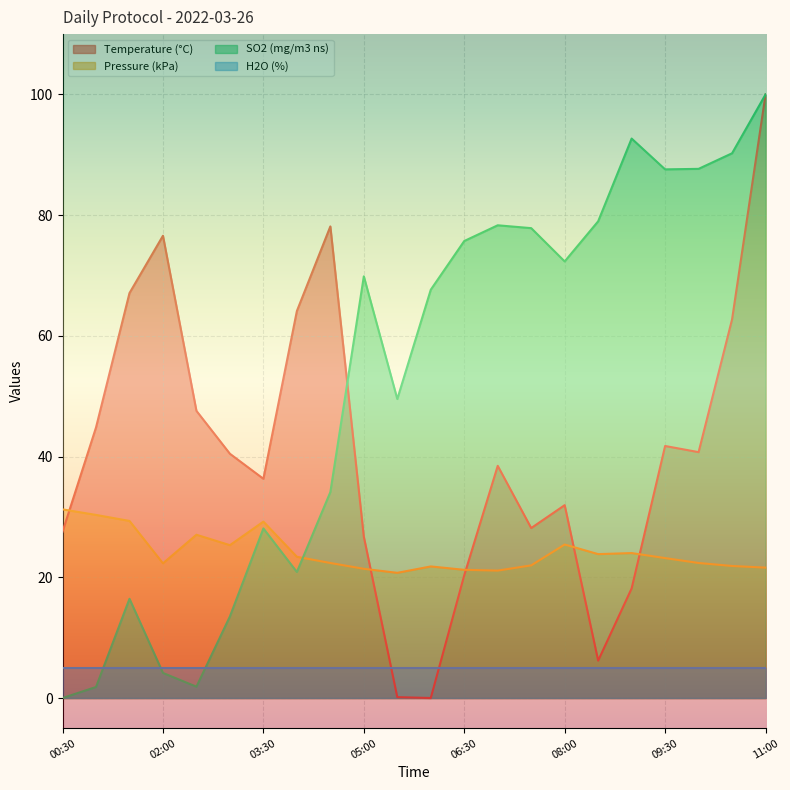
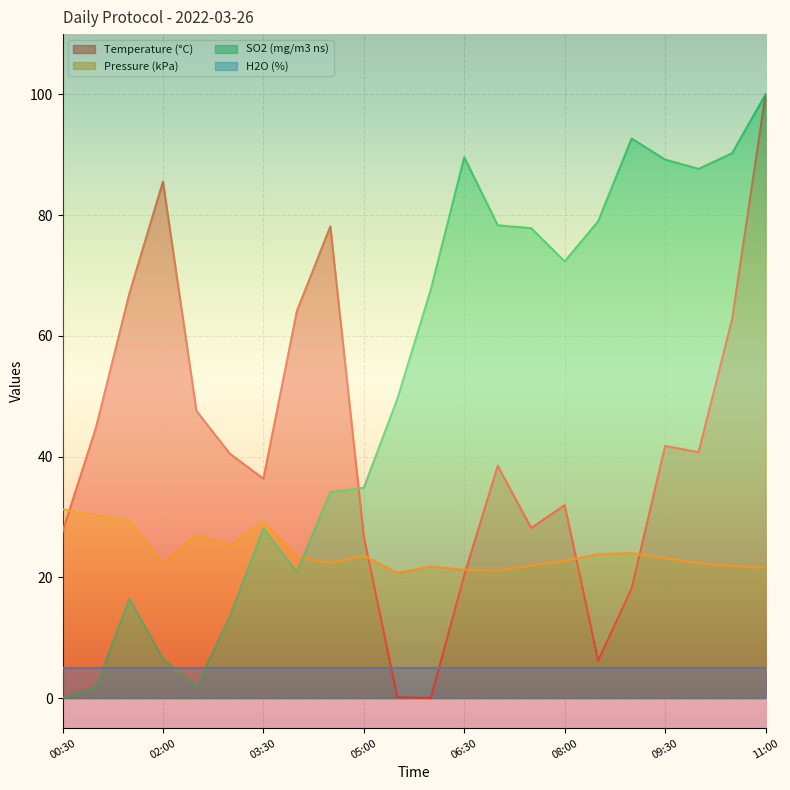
  {
    "Temperature (°C)": {
      "00:30": 28,
-     "02:00": 77,
+     "02:00": 86,
      "03:30": 36,
      "05:00": 27,
      "06:30": 20,
      "08:00": 32,
      "09:30": 42
    },
    "Pressure (kPa)": {
      "00:30": 31,
      "02:00": 22,
      "03:30": 29,
-     "05:00": 21,
+     "05:00": 24,
      "06:30": 21,
-     "08:00": 25,
+     "08:00": 23,
      "09:30": 23,
      "11:00": 22
    },
    "SO2 (mg/m3 ns)": {
      "00:30": 0,
-     "02:00": 4,
+     "02:00": 6,
      "03:30": 28,
-     "05:00": 70,
-     "06:30": 76,
+     "05:00": 35,
+     "06:30": 90,
      "08:00": 72,
-     "09:30": 88
+     "09:30": 89
    },
    "H2O (%)": {
      "00:30": 5,
      "02:00": 5,
      "03:30": 5,
      "05:00": 5,
      "06:30": 5,
      "08:00": 5,
      "09:30": 5,
      "11:00": 5
    }
  }
